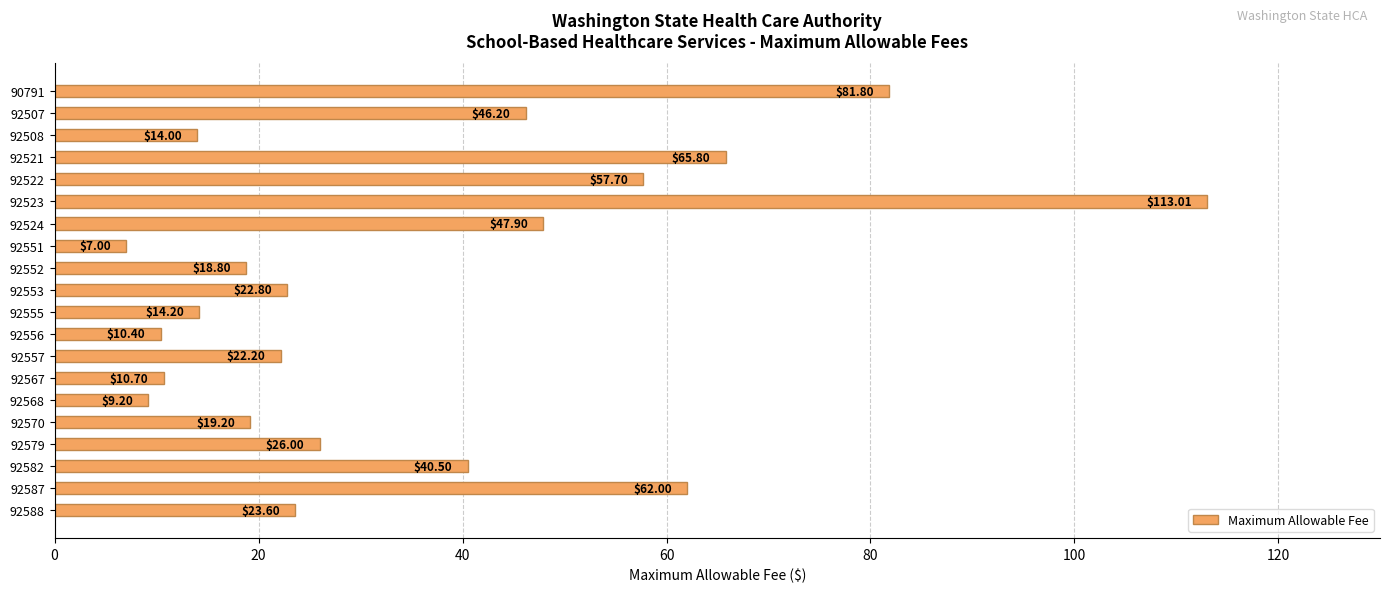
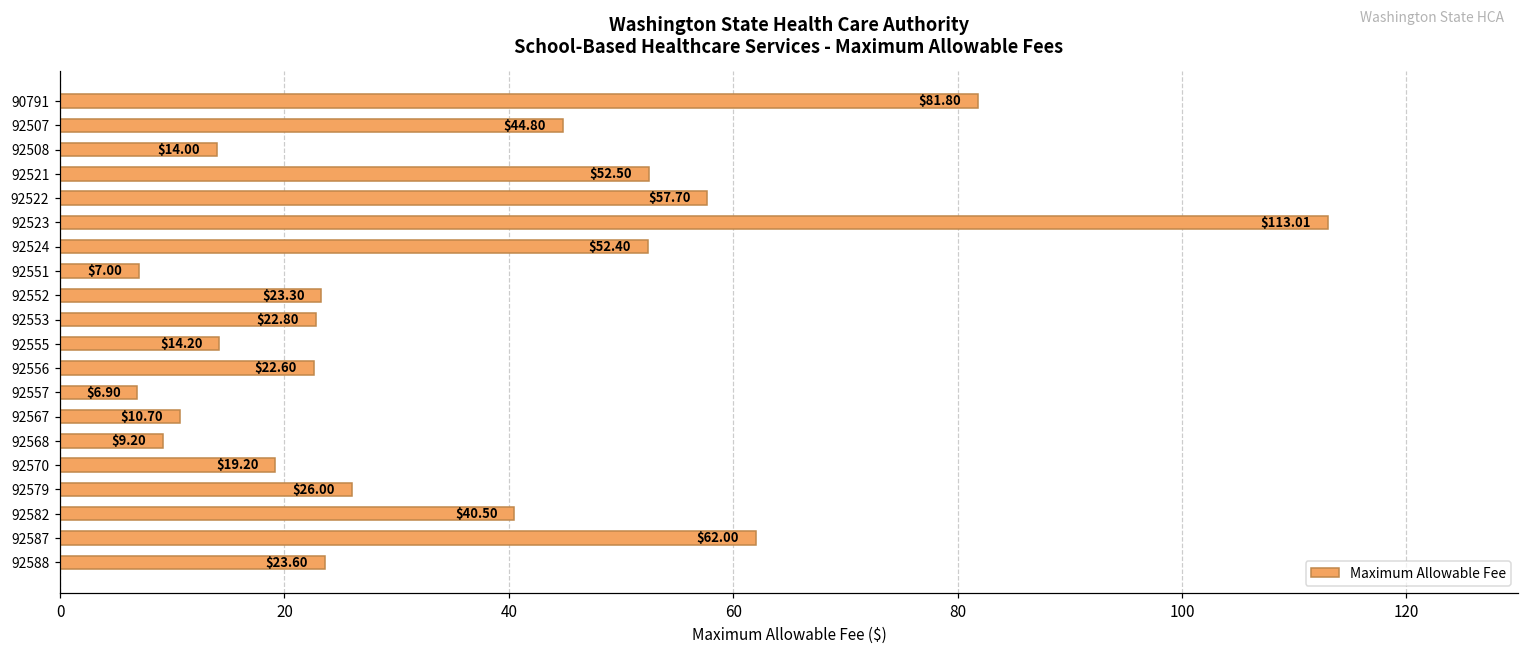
  {
    "90791": "$81.80",
-   "92507": "$46.20",
+   "92507": "$44.80",
    "92508": "$14.00",
-   "92521": "$65.80",
+   "92521": "$52.50",
    "92522": "$57.70",
    "92523": "$113.01",
-   "92524": "$47.90",
+   "92524": "$52.40",
    "92551": "$7.00",
-   "92552": "$18.80",
+   "92552": "$23.30",
    "92553": "$22.80",
    "92555": "$14.20",
-   "92556": "$10.40",
-   "92557": "$22.20",
+   "92556": "$22.60",
+   "92557": "$6.90",
    "92567": "$10.70",
    "92568": "$9.20",
    "92570": "$19.20",
    "92579": "$26.00",
    "92582": "$40.50",
    "92587": "$62.00",
    "92588": "$23.60"
  }
